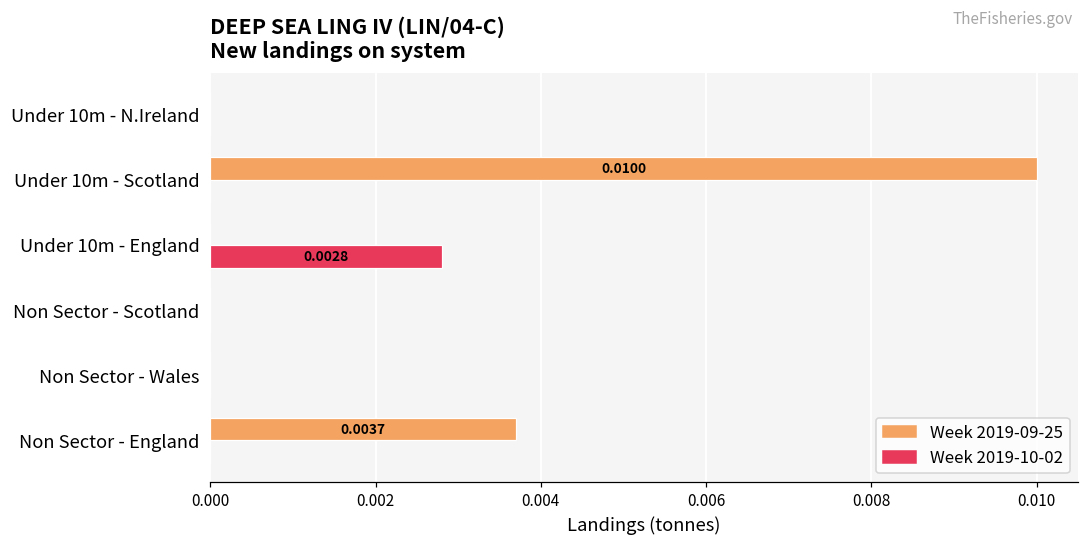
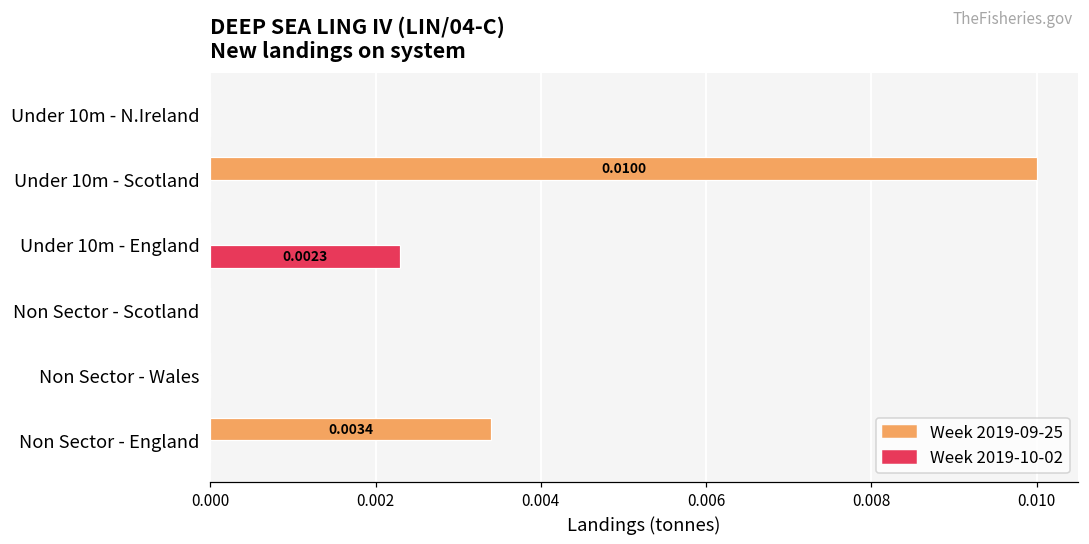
  {
    "Week 2019-09-25": {
      "Under 10m - Scotland": 0.0100,
-     "Non Sector - England": 0.0037
+     "Non Sector - England": 0.0034
    },
    "Week 2019-10-02": {
-     "Under 10m - England": 0.0028
+     "Under 10m - England": 0.0023
    }
  }
